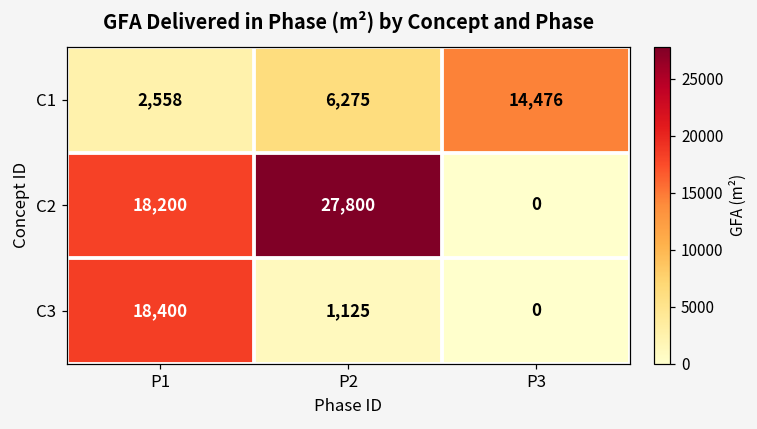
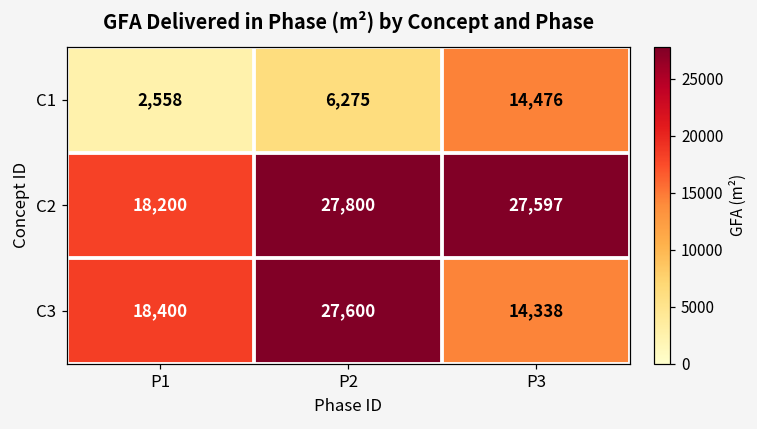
  {
    "C1": {
      "P1": "2,558",
      "P2": "6,275",
      "P3": "14,476"
    },
    "C2": {
      "P1": "18,200",
      "P2": "27,800",
-     "P3": "0"
+     "P3": "27,597"
    },
    "C3": {
      "P1": "18,400",
-     "P2": "1,125",
-     "P3": "0"
+     "P2": "27,600",
+     "P3": "14,338"
    }
  }
